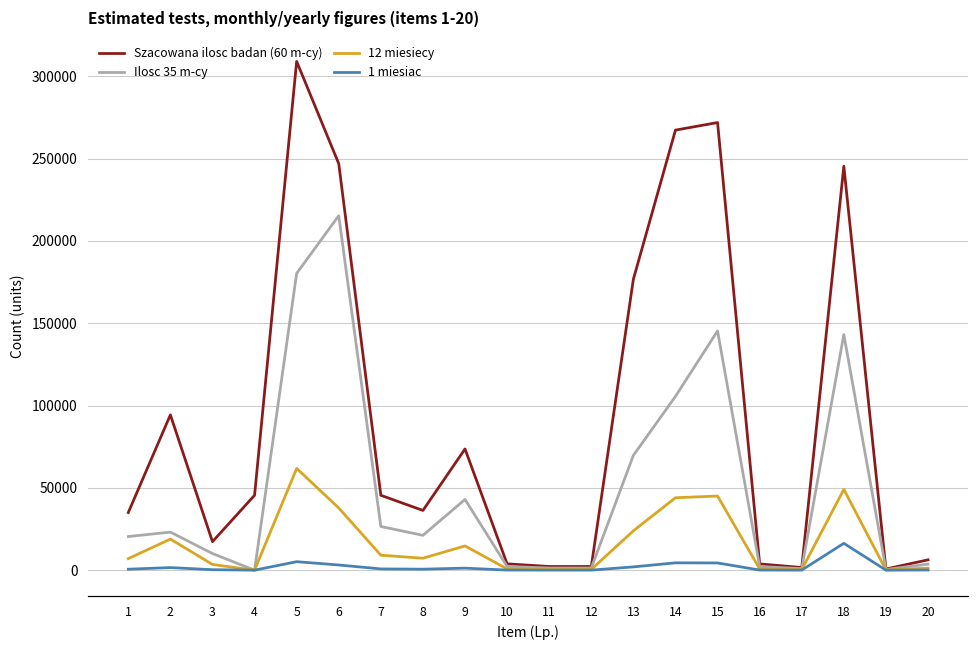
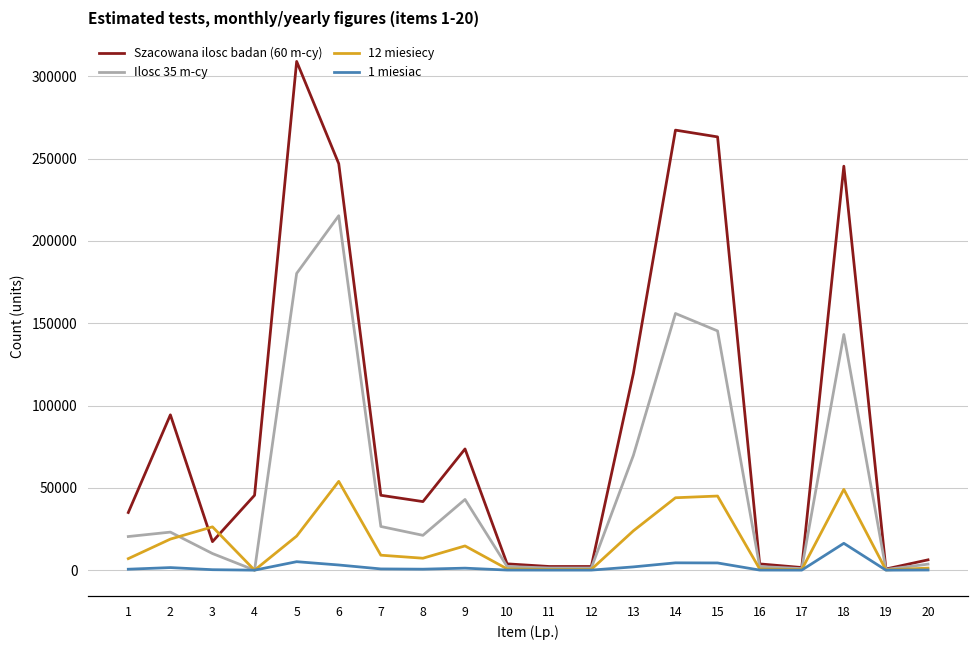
  {
    "Szacowana ilosc badan (60 m-cy)": {
      "1": 35000,
      "2": 94000,
      "3": 17000,
      "4": 46000,
      "5": 309000,
      "6": 247000,
      "7": 45000,
-     "8": 36000,
+     "8": 42000,
      "9": 74000,
-     "13": 177000,
+     "13": 120000,
      "14": 267000,
-     "15": 272000,
+     "15": 263000,
      "18": 245000,
      "20": 6000
    },
    "Ilosc 35 m-cy": {
      "1": 20000,
      "2": 23000,
      "3": 10000,
      "5": 180000,
      "6": 215000,
      "7": 27000,
      "8": 21000,
      "9": 43000,
      "13": 70000,
-     "14": 106000,
+     "14": 156000,
      "15": 145000,
      "18": 143000,
      "20": 4000
    },
    "12 miesiecy": {
      "1": 7000,
      "2": 19000,
-     "3": 3000,
-     "5": 62000,
-     "6": 38000,
+     "3": 26000,
+     "5": 21000,
+     "6": 54000,
      "7": 9000,
      "8": 7000,
      "9": 15000,
      "13": 24000,
      "14": 44000,
      "15": 45000,
      "18": 49000
    },
    "1 miesiac": {
      "1": 1000,
      "2": 2000,
      "3": 0,
      "5": 5000,
      "6": 3000,
      "7": 1000,
      "8": 1000,
      "9": 1000,
      "13": 2000,
      "14": 4000,
      "15": 4000,
      "18": 16000
    }
  }
